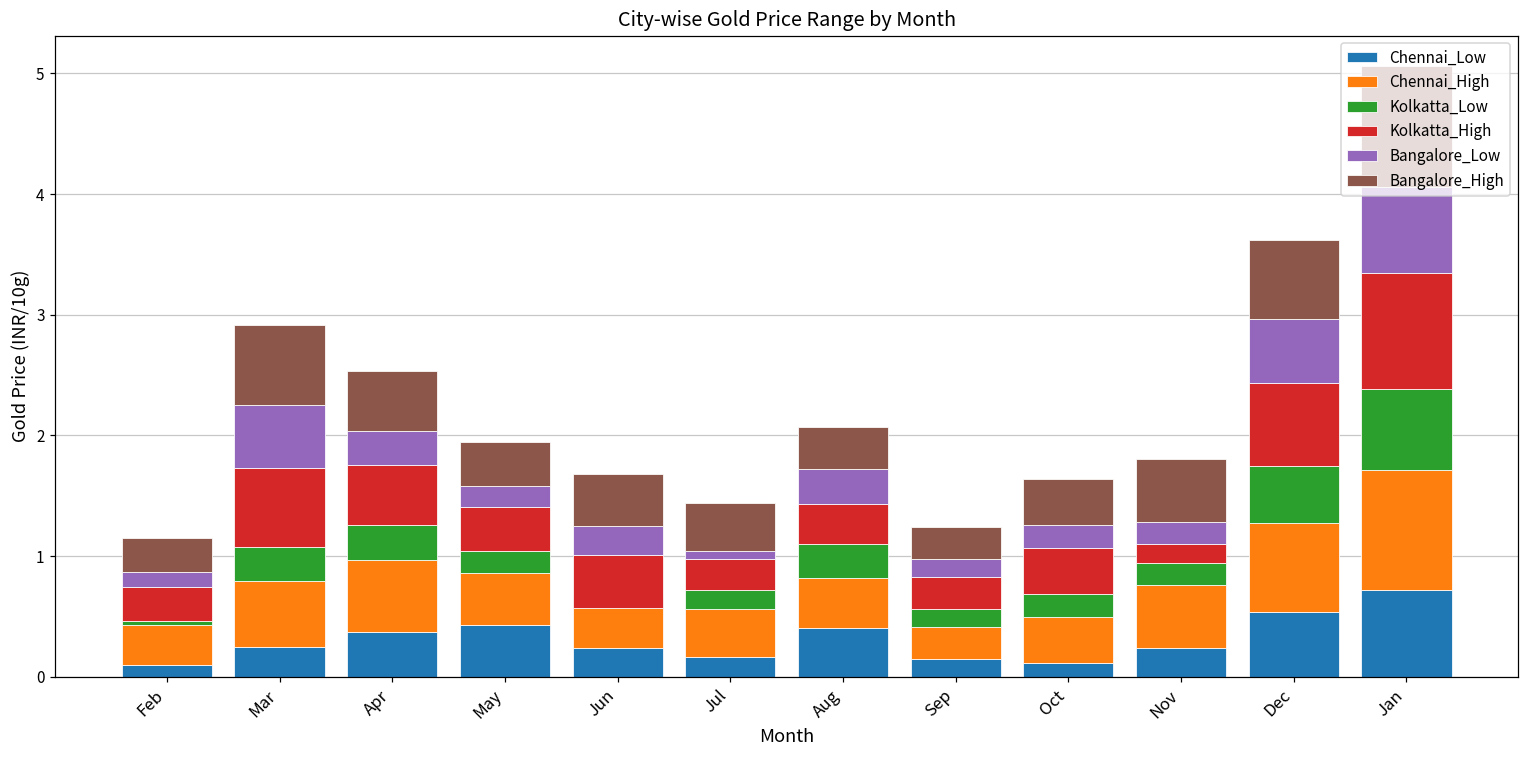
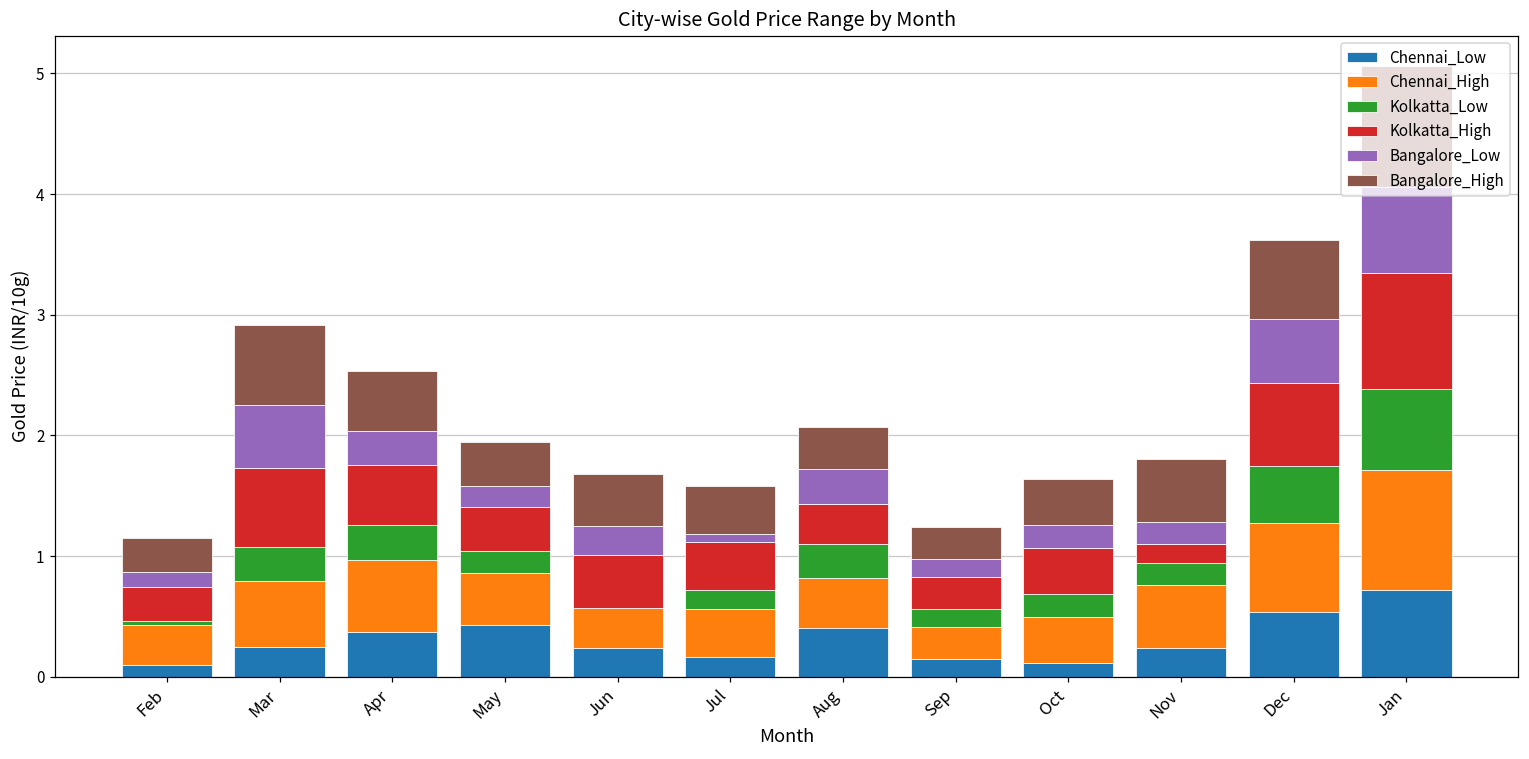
  {
    "Chennai_Low": {
      "Feb": 0.10,
      "Mar": 0.25,
      "Apr": 0.37,
      "May": 0.43,
      "Jun": 0.24,
      "Jul": 0.17,
      "Aug": 0.41,
      "Sep": 0.14,
      "Oct": 0.12,
      "Nov": 0.23,
      "Dec": 0.53,
      "Jan": 0.72
    },
    "Chennai_High": {
      "Feb": 0.33,
      "Mar": 0.55,
      "Apr": 0.60,
      "May": 0.44,
      "Jul": 0.40,
      "Aug": 0.41,
      "Sep": 0.27,
      "Oct": 0.38,
      "Nov": 0.53,
      "Dec": 0.74,
      "Jan": 1.00
    },
    "Kolkatta_Low": {
      "Feb": 0.03,
      "Mar": 0.28,
      "Apr": 0.29,
      "May": 0.18,
      "Jul": 0.16,
      "Aug": 0.28,
      "Sep": 0.15,
      "Oct": 0.20,
      "Nov": 0.18,
      "Dec": 0.48,
      "Jan": 0.67
    },
    "Kolkatta_High": {
      "Feb": 0.28,
      "Mar": 0.66,
      "Apr": 0.50,
      "May": 0.36,
      "Jun": 0.43,
-     "Jul": 0.25,
+     "Jul": 0.39,
      "Aug": 0.34,
      "Sep": 0.27,
      "Oct": 0.38,
      "Nov": 0.16,
      "Dec": 0.69,
      "Jan": 0.96
    },
    "Bangalore_Low": {
      "Feb": 0.12,
      "Mar": 0.52,
      "Apr": 0.29,
      "May": 0.18,
      "Jun": 0.24,
      "Jul": 0.07,
      "Aug": 0.29,
      "Sep": 0.14,
      "Oct": 0.20,
      "Nov": 0.18,
      "Dec": 0.53,
      "Jan": 0.72
    },
    "Bangalore_High": {
      "Feb": 0.28,
      "Mar": 0.66,
      "Apr": 0.50,
      "May": 0.36,
      "Jun": 0.43,
      "Jul": 0.40,
      "Aug": 0.34,
      "Sep": 0.27,
      "Oct": 0.38,
      "Nov": 0.53,
      "Dec": 0.65
    }
  }
